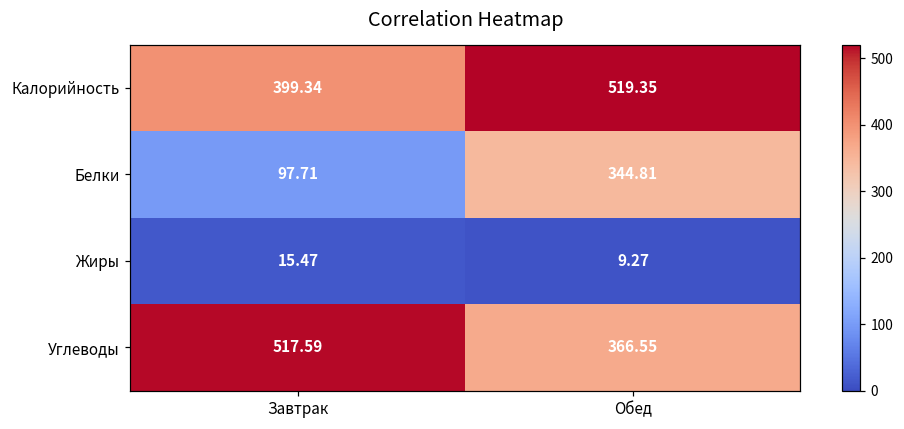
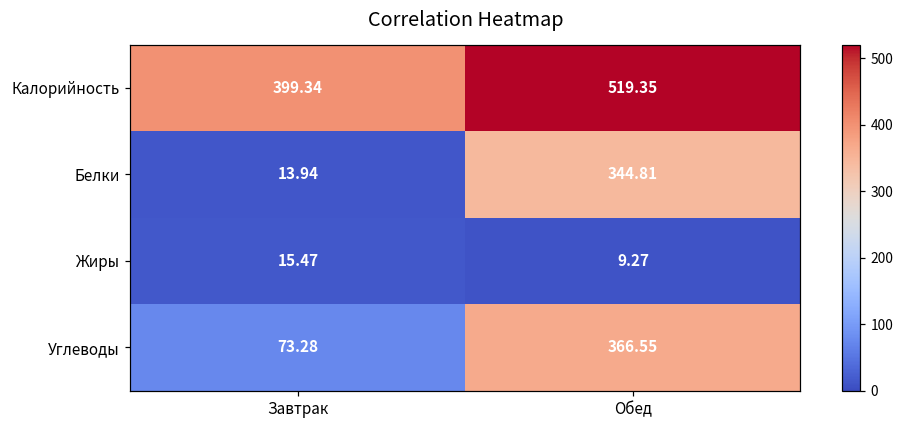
  {
    "Калорийность": {
      "Завтрак": 399.34,
      "Обед": 519.35
    },
    "Белки": {
-     "Завтрак": 97.71,
+     "Завтрак": 13.94,
      "Обед": 344.81
    },
    "Жиры": {
      "Завтрак": 15.47,
      "Обед": 9.27
    },
    "Углеводы": {
-     "Завтрак": 517.59,
+     "Завтрак": 73.28,
      "Обед": 366.55
    }
  }
